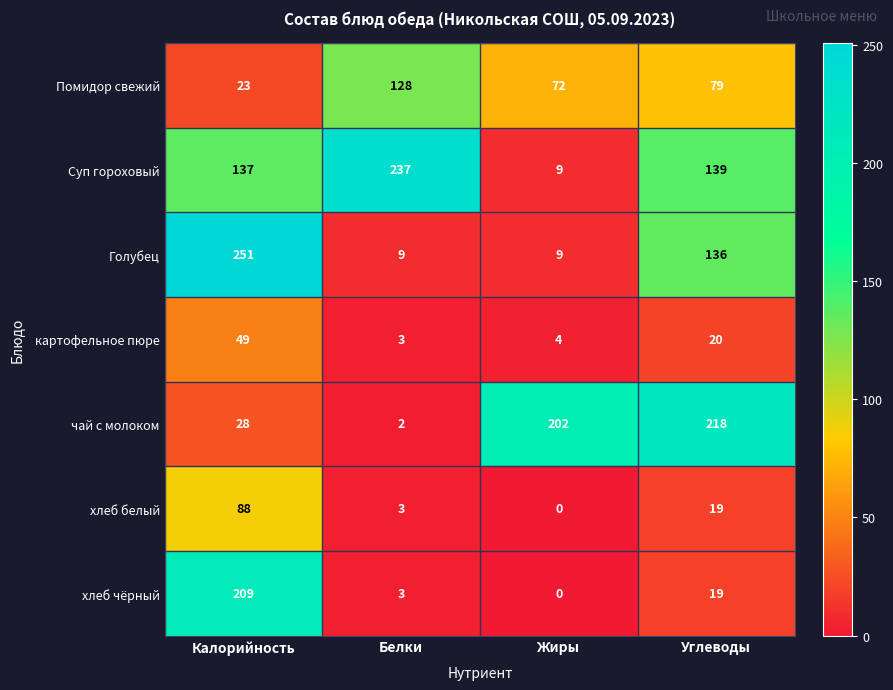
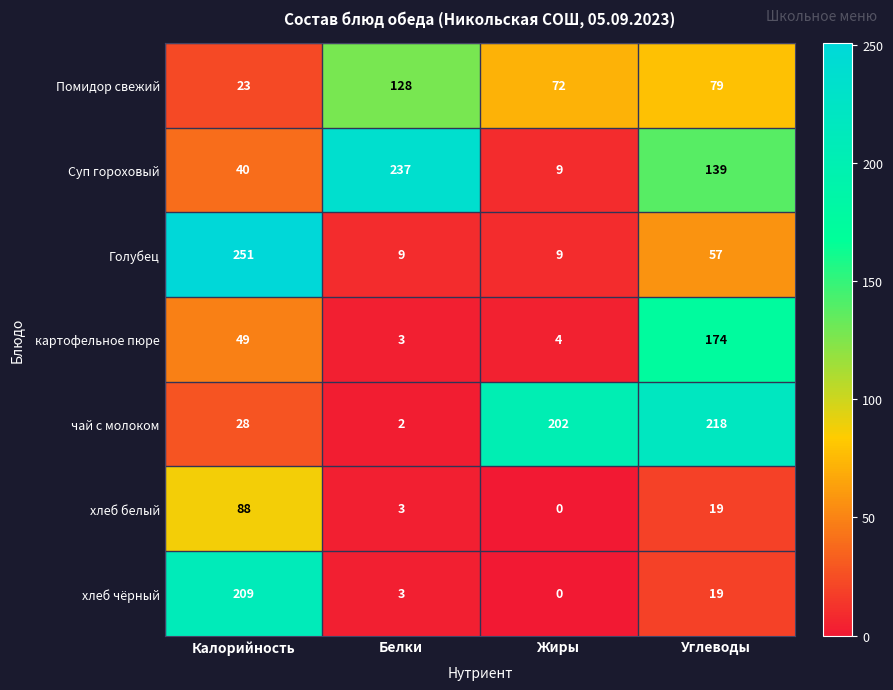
  {
    "Помидор свежий": {
      "Калорийность": 23,
      "Белки": 128,
      "Жиры": 72,
      "Углеводы": 79
    },
    "Суп гороховый": {
-     "Калорийность": 137,
+     "Калорийность": 40,
      "Белки": 237,
      "Жиры": 9,
      "Углеводы": 139
    },
    "Голубец": {
      "Калорийность": 251,
      "Белки": 9,
      "Жиры": 9,
-     "Углеводы": 136
+     "Углеводы": 57
    },
    "картофельное пюре": {
      "Калорийность": 49,
      "Белки": 3,
      "Жиры": 4,
-     "Углеводы": 20
+     "Углеводы": 174
    },
    "чай с молоком": {
      "Калорийность": 28,
      "Белки": 2,
      "Жиры": 202,
      "Углеводы": 218
    },
    "хлеб белый": {
      "Калорийность": 88,
      "Белки": 3,
      "Жиры": 0,
      "Углеводы": 19
    },
    "хлеб чёрный": {
      "Калорийность": 209,
      "Белки": 3,
      "Жиры": 0,
      "Углеводы": 19
    }
  }
